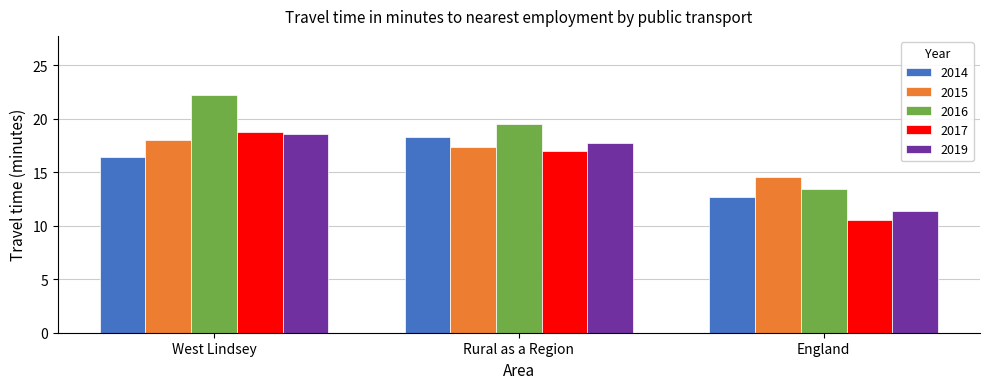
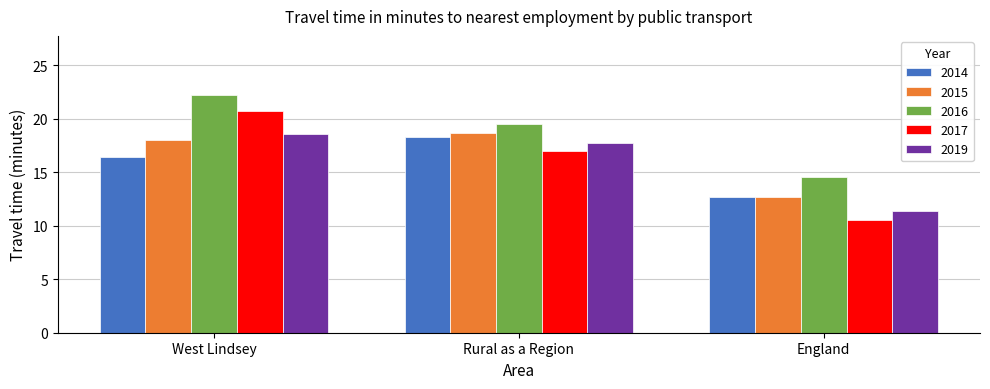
  {
    "2014": {
      "West Lindsey": 16.4,
      "Rural as a Region": 18.3,
      "England": 12.7
    },
    "2015": {
      "West Lindsey": 18.1,
-     "Rural as a Region": 17.3,
-     "England": 14.6
+     "Rural as a Region": 18.7,
+     "England": 12.7
    },
    "2016": {
      "West Lindsey": 22.2,
      "Rural as a Region": 19.5,
-     "England": 13.4
+     "England": 14.6
    },
    "2017": {
-     "West Lindsey": 18.7,
+     "West Lindsey": 20.7,
      "Rural as a Region": 17.0,
      "England": 10.5
    },
    "2019": {
      "West Lindsey": 18.6,
      "Rural as a Region": 17.7,
      "England": 11.4
    }
  }
